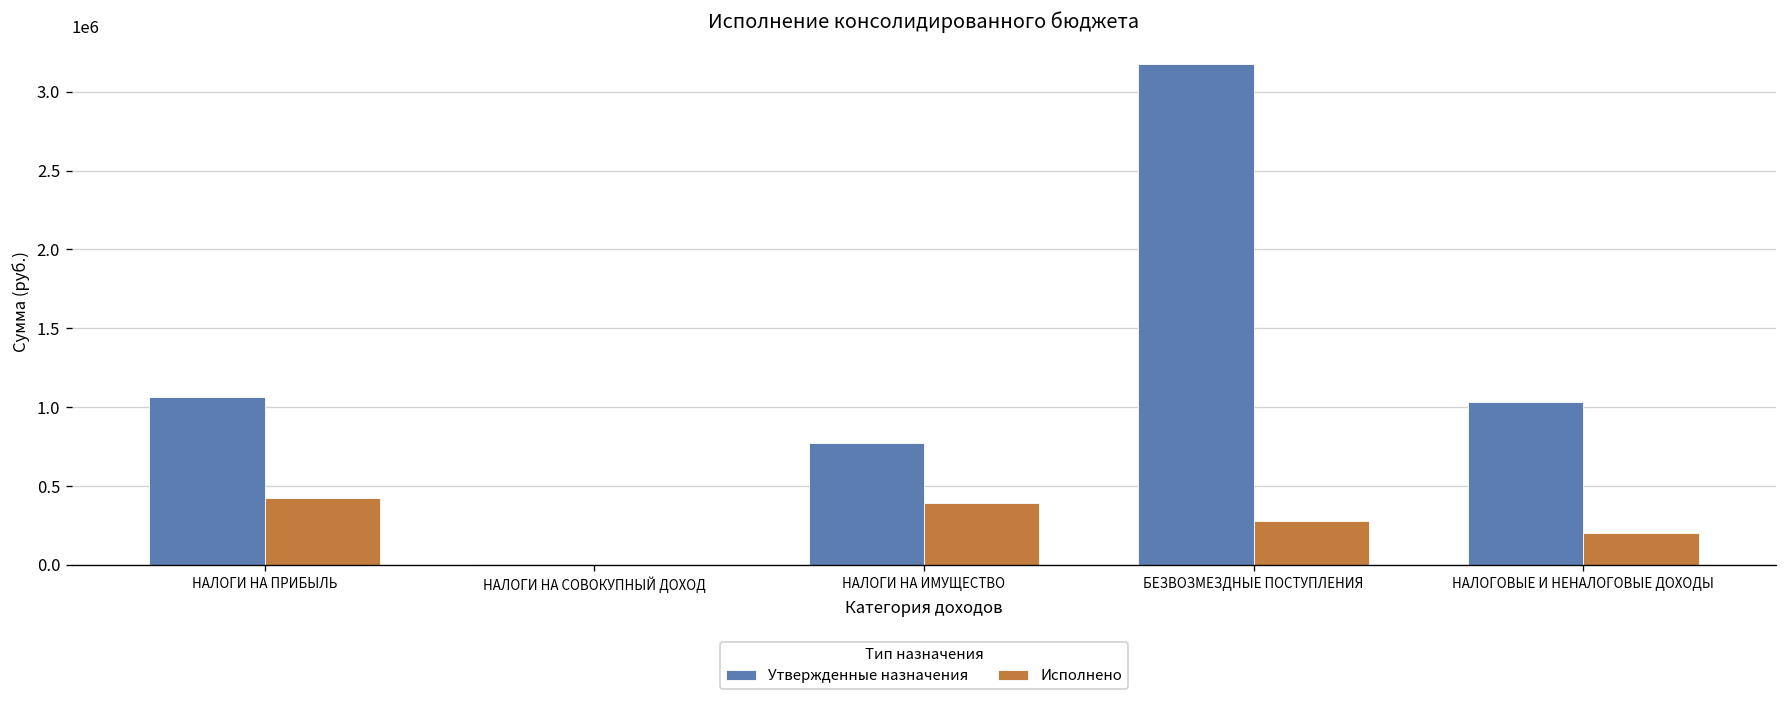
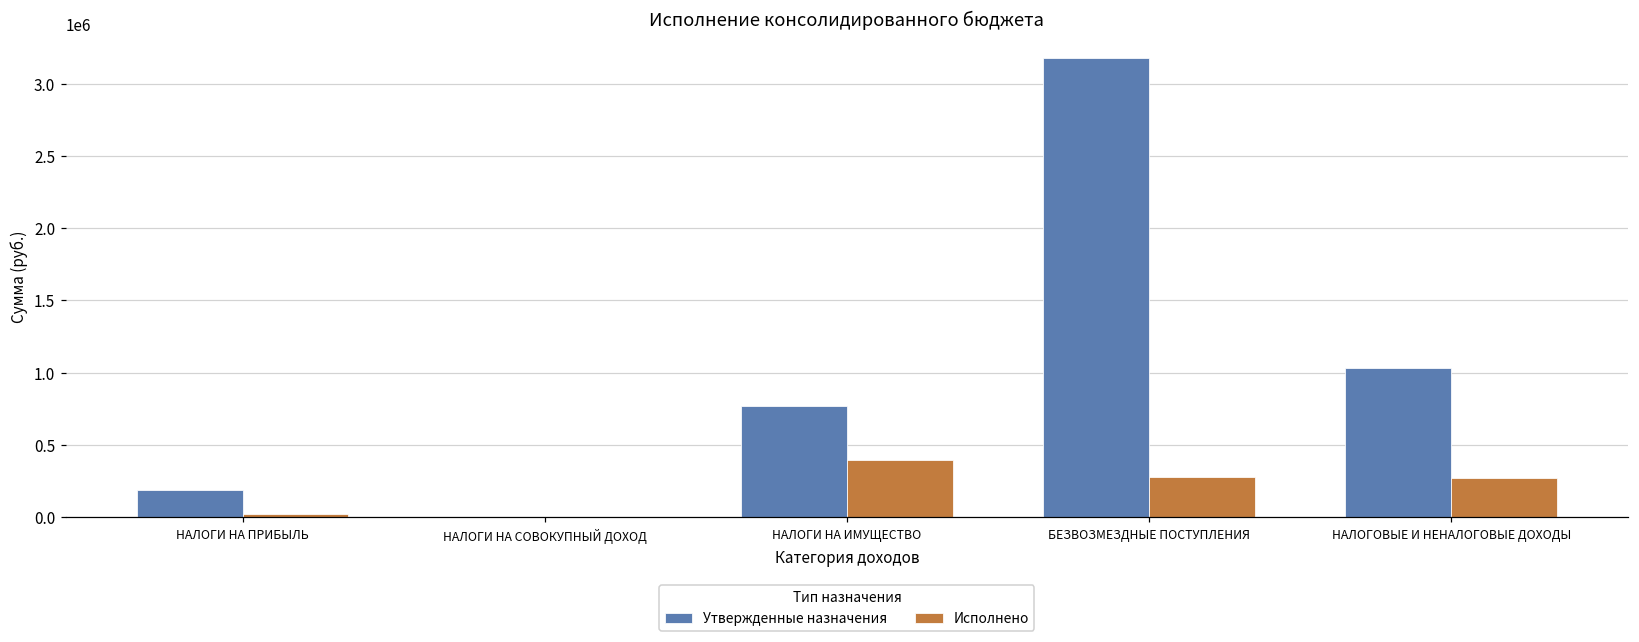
  {
    "Утвержденные назначения": {
-     "НАЛОГИ НА ПРИБЫЛЬ": 1060000,
+     "НАЛОГИ НА ПРИБЫЛЬ": 190000,
      "НАЛОГИ НА ИМУЩЕСТВО": 770000,
      "БЕЗВОЗМЕЗДНЫЕ ПОСТУПЛЕНИЯ": 3180000,
      "НАЛОГОВЫЕ И НЕНАЛОГОВЫЕ ДОХОДЫ": 1030000
    },
    "Исполнено": {
-     "НАЛОГИ НА ПРИБЫЛЬ": 420000,
+     "НАЛОГИ НА ПРИБЫЛЬ": 20000,
      "НАЛОГИ НА СОВОКУПНЫЙ ДОХОД": 0,
      "НАЛОГИ НА ИМУЩЕСТВО": 390000,
      "БЕЗВОЗМЕЗДНЫЕ ПОСТУПЛЕНИЯ": 280000,
-     "НАЛОГОВЫЕ И НЕНАЛОГОВЫЕ ДОХОДЫ": 210000
+     "НАЛОГОВЫЕ И НЕНАЛОГОВЫЕ ДОХОДЫ": 270000
    }
  }
